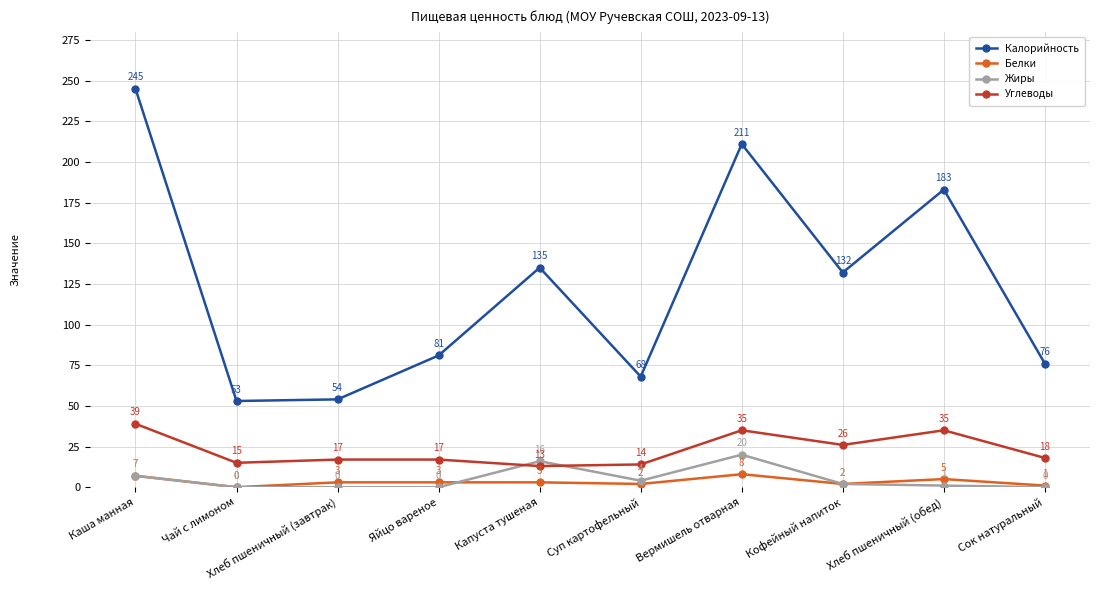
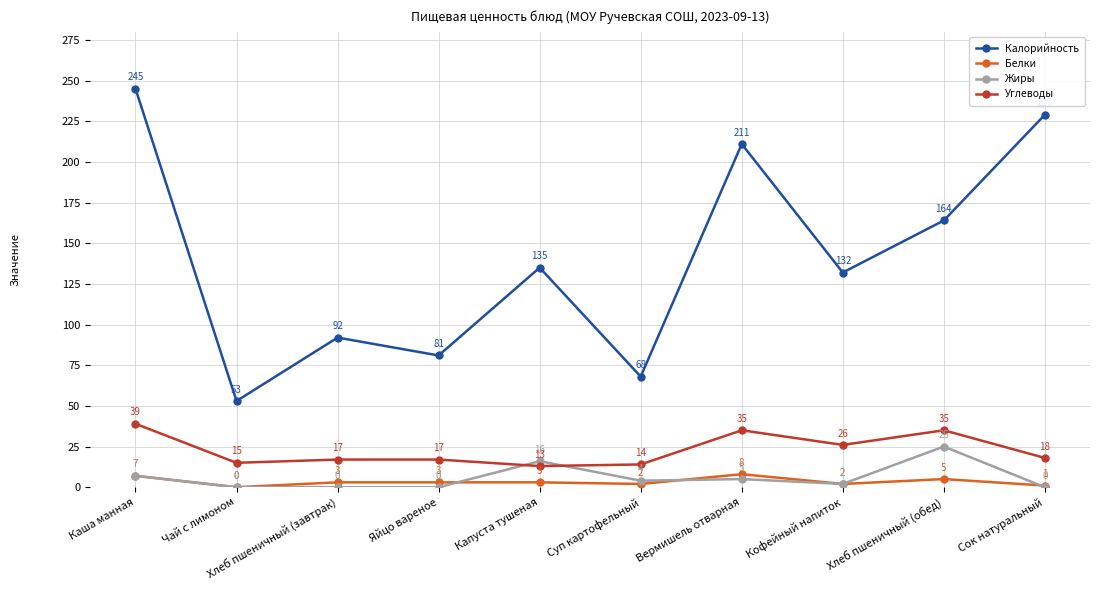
  {
    "Калорийность": {
      "Каша манная": 245,
      "Чай с лимоном": 53,
-     "Хлеб пшеничный (завтрак)": 54,
+     "Хлеб пшеничный (завтрак)": 92,
      "Яйцо вареное": 81,
      "Капуста тушеная": 135,
      "Суп картофельный": 68,
      "Вермишель отварная": 211,
      "Кофейный напиток": 132,
-     "Хлеб пшеничный (обед)": 183,
-     "Сок натуральный": 76
+     "Хлеб пшеничный (обед)": 164,
+     "Сок натуральный": 229
    },
    "Жиры": {
-     "Вермишель отварная": 20,
-     "Хлеб пшеничный (обед)": 1
+     "Вермишель отварная": 5,
+     "Хлеб пшеничный (обед)": 25
    }
  }
